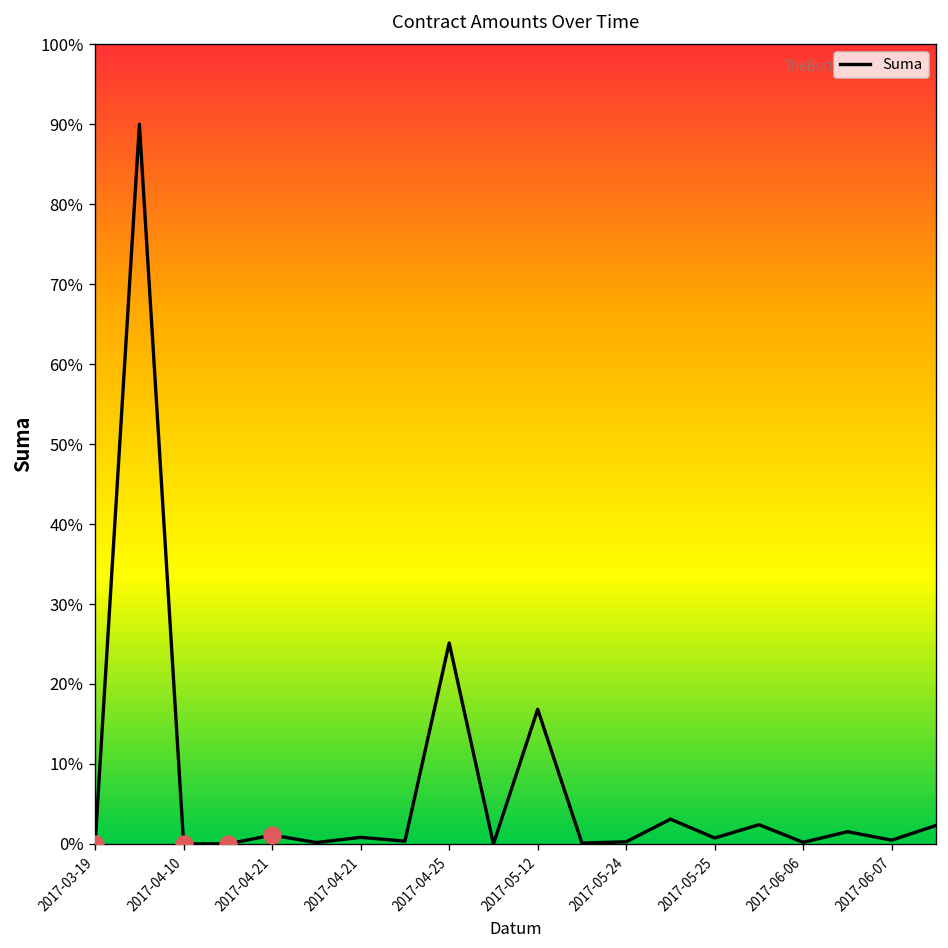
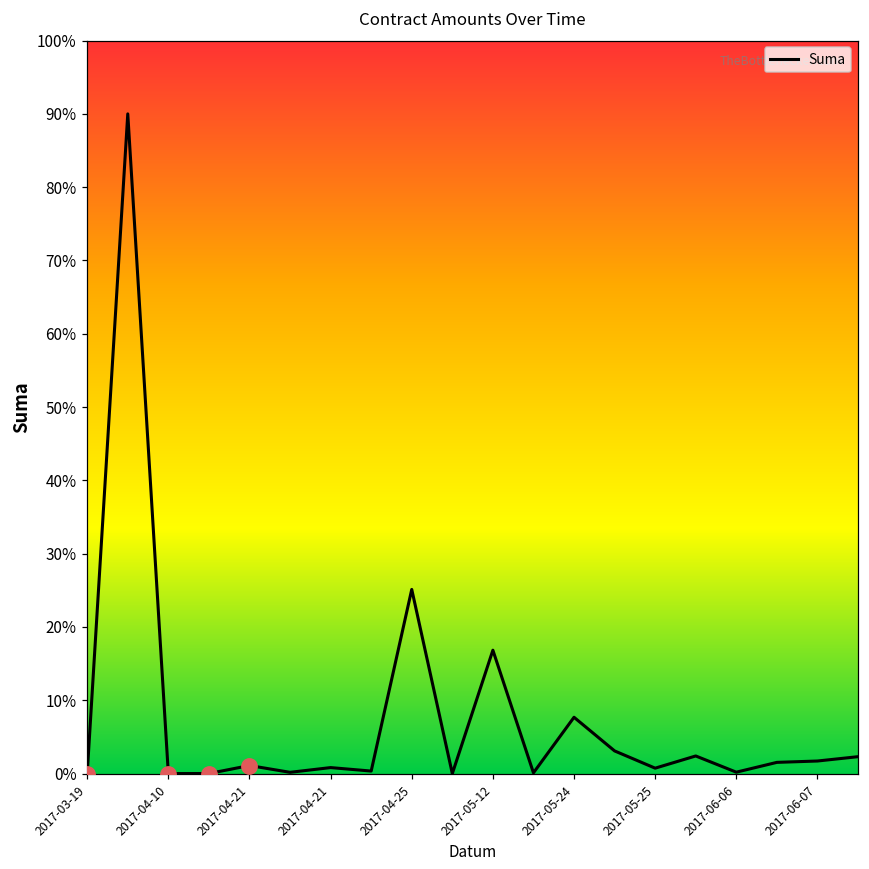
  {
    "Suma": {
      "2017-04-25": "25%",
-     "2017-05-24": "0%",
-     "2017-06-07": "0%"
+     "2017-05-24": "8%",
+     "2017-06-07": "2%"
    }
  }
